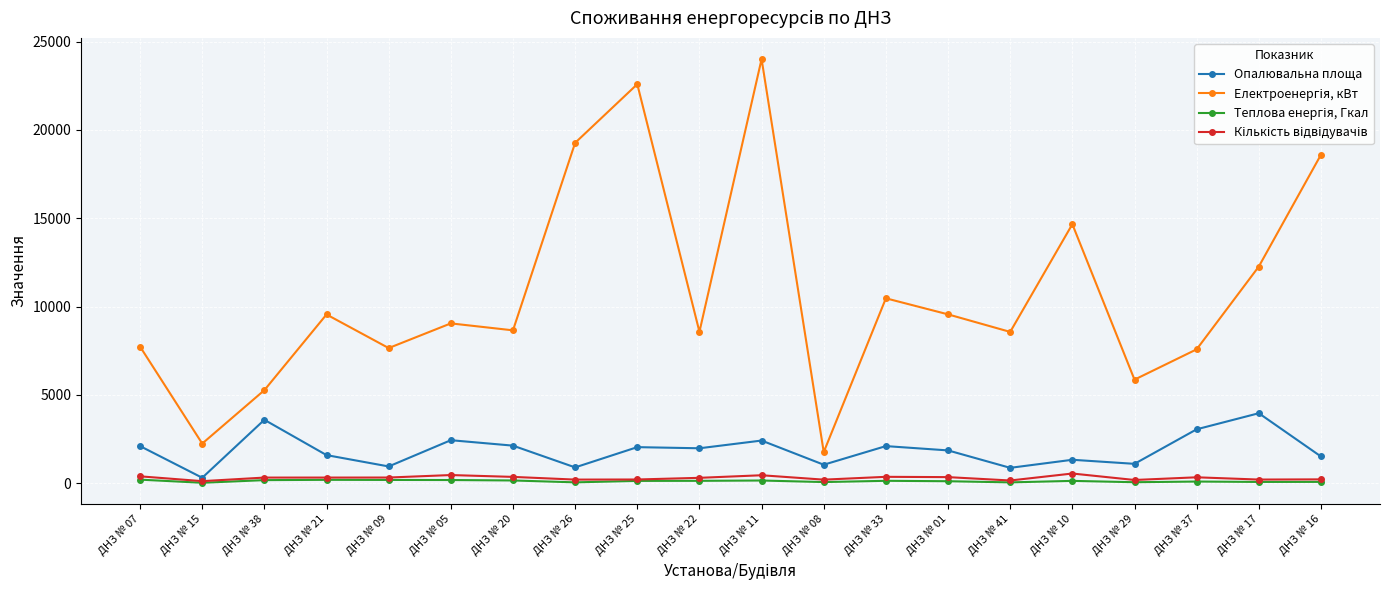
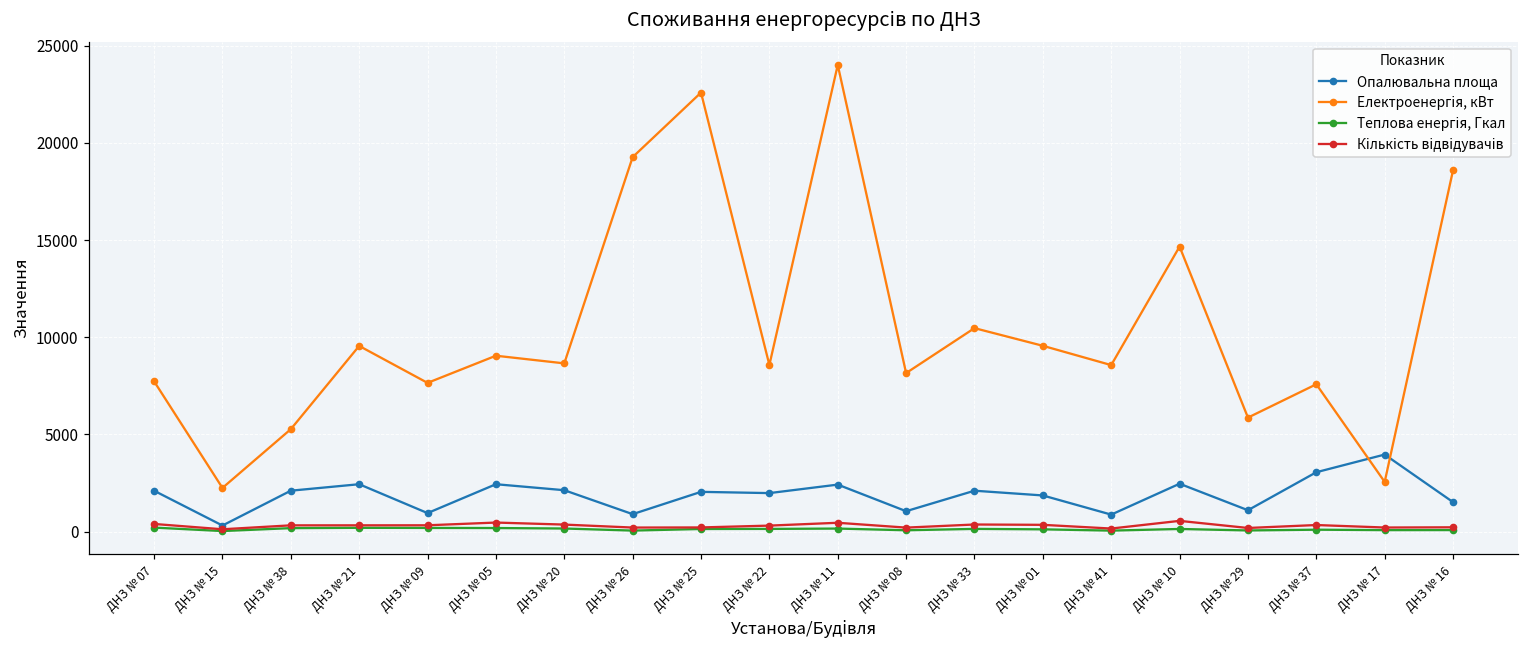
  {
    "Опалювальна площа": {
      "ДНЗ № 07": 2100,
      "ДНЗ № 15": 300,
-     "ДНЗ № 38": 3600,
-     "ДНЗ № 21": 1600,
+     "ДНЗ № 38": 2100,
+     "ДНЗ № 21": 2400,
      "ДНЗ № 09": 1000,
      "ДНЗ № 05": 2400,
      "ДНЗ № 20": 2100,
      "ДНЗ № 26": 900,
      "ДНЗ № 25": 2000,
      "ДНЗ № 22": 2000,
      "ДНЗ № 11": 2400,
      "ДНЗ № 08": 1000,
      "ДНЗ № 33": 2100,
      "ДНЗ № 01": 1900,
      "ДНЗ № 41": 900,
-     "ДНЗ № 10": 1300,
+     "ДНЗ № 10": 2500,
      "ДНЗ № 29": 1100,
      "ДНЗ № 37": 3100,
      "ДНЗ № 17": 4000,
      "ДНЗ № 16": 1500
    },
    "Електроенергія, кВт": {
      "ДНЗ № 07": 7700,
      "ДНЗ № 15": 2200,
      "ДНЗ № 38": 5300,
      "ДНЗ № 21": 9600,
      "ДНЗ № 09": 7700,
      "ДНЗ № 05": 9000,
      "ДНЗ № 20": 8700,
      "ДНЗ № 26": 19300,
      "ДНЗ № 25": 22600,
      "ДНЗ № 22": 8600,
      "ДНЗ № 11": 24000,
-     "ДНЗ № 08": 1800,
+     "ДНЗ № 08": 8200,
      "ДНЗ № 33": 10500,
      "ДНЗ № 01": 9600,
      "ДНЗ № 41": 8600,
      "ДНЗ № 10": 14700,
      "ДНЗ № 29": 5900,
      "ДНЗ № 37": 7600,
-     "ДНЗ № 17": 12300,
+     "ДНЗ № 17": 2600,
      "ДНЗ № 16": 18600
    },
    "Теплова енергія, Гкал": {
      "ДНЗ № 07": 200,
      "ДНЗ № 05": 200,
      "ДНЗ № 20": 200,
      "ДНЗ № 26": 100,
      "ДНЗ № 22": 100,
      "ДНЗ № 11": 200,
      "ДНЗ № 33": 100,
      "ДНЗ № 01": 100,
      "ДНЗ № 10": 100,
      "ДНЗ № 37": 100
    },
    "Кількість відвідувачів": {
      "ДНЗ № 07": 400,
      "ДНЗ № 05": 500,
      "ДНЗ № 20": 400,
      "ДНЗ № 26": 200,
      "ДНЗ № 22": 300,
      "ДНЗ № 11": 500,
      "ДНЗ № 33": 400,
      "ДНЗ № 01": 300,
      "ДНЗ № 10": 600,
      "ДНЗ № 37": 300
    }
  }
